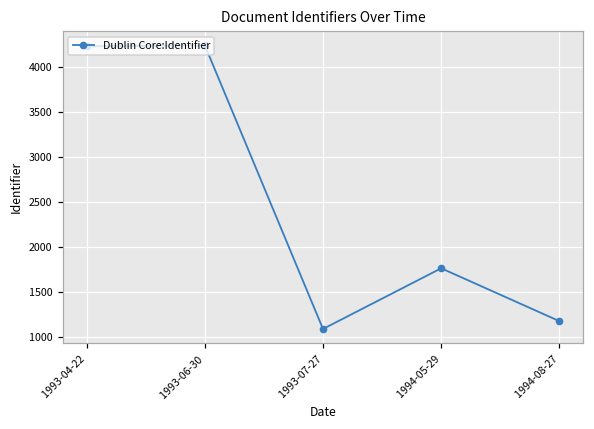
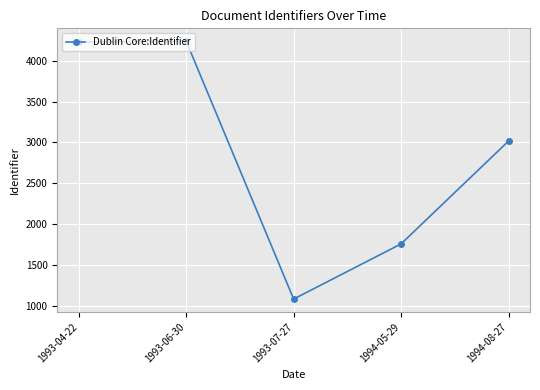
  {
    "1993-07-27": 1100,
    "1994-05-29": 1800,
-   "1994-08-27": 1200
+   "1994-08-27": 3000
  }
